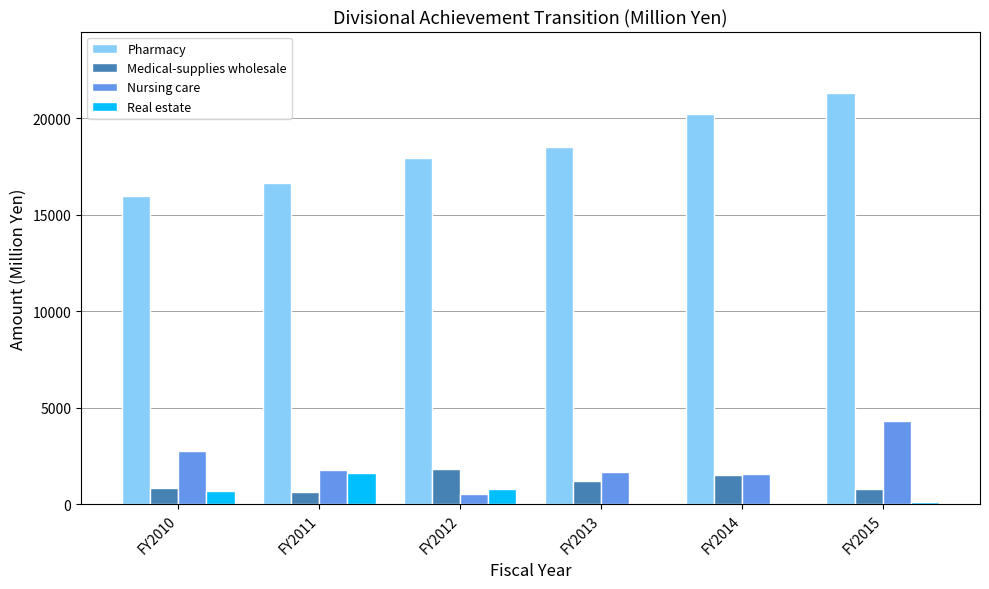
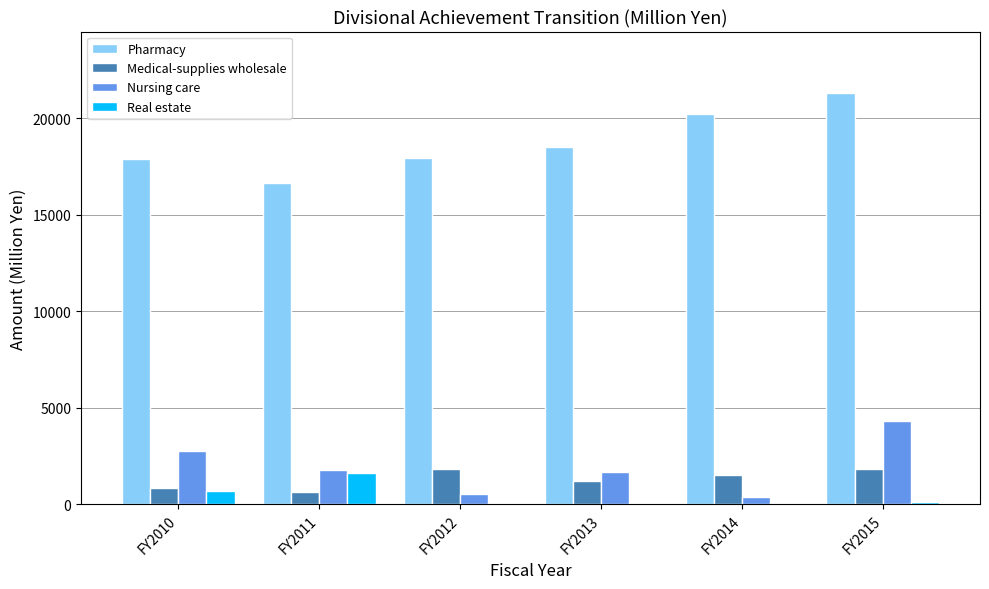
  {
    "Pharmacy": {
-     "FY2010": 16000,
+     "FY2010": 17900,
      "FY2011": 16600,
      "FY2012": 17900,
      "FY2013": 18500,
      "FY2014": 20200,
      "FY2015": 21300
    },
    "Medical-supplies wholesale": {
      "FY2010": 800,
      "FY2011": 600,
      "FY2012": 1800,
      "FY2013": 1200,
      "FY2014": 1500,
-     "FY2015": 800
+     "FY2015": 1800
    },
    "Nursing care": {
      "FY2010": 2800,
      "FY2011": 1800,
      "FY2012": 500,
      "FY2013": 1600,
-     "FY2014": 1500,
+     "FY2014": 400,
      "FY2015": 4300
    },
    "Real estate": {
      "FY2010": 700,
      "FY2011": 1600,
-     "FY2012": 800
+     "FY2012": 100
    }
  }
